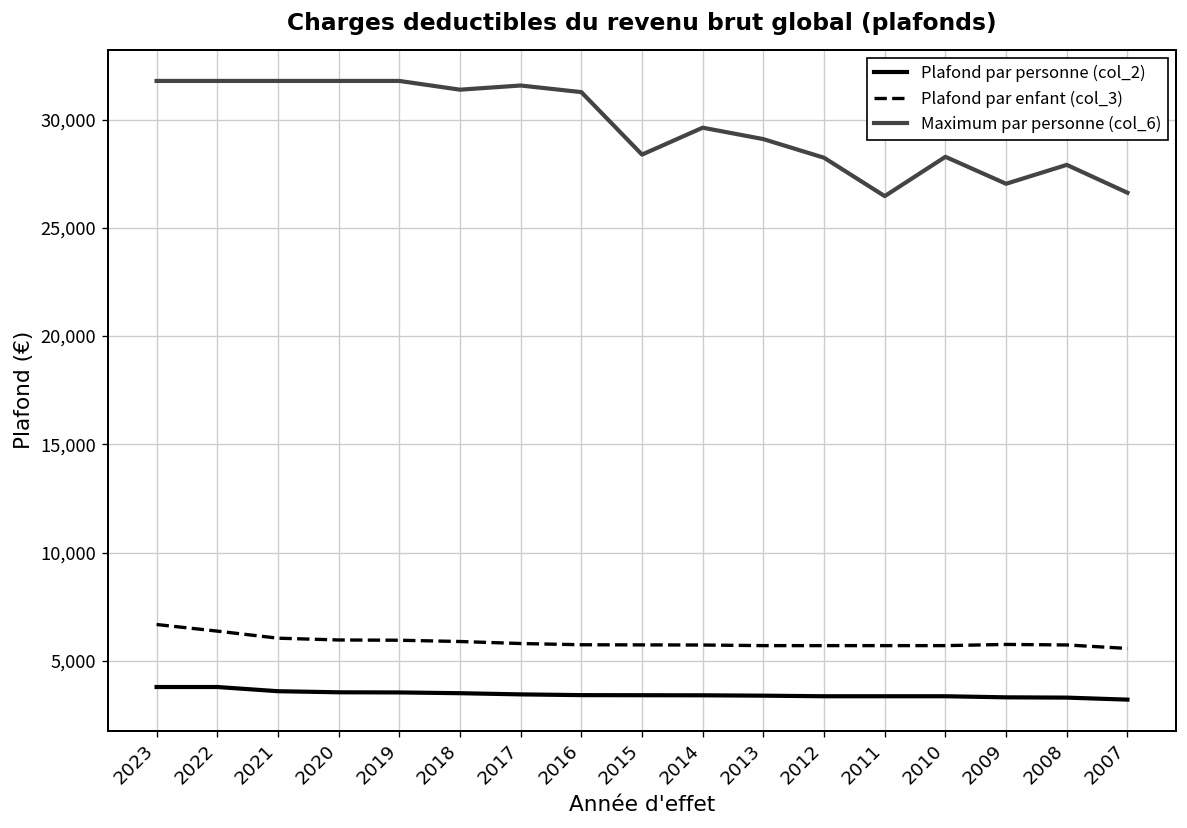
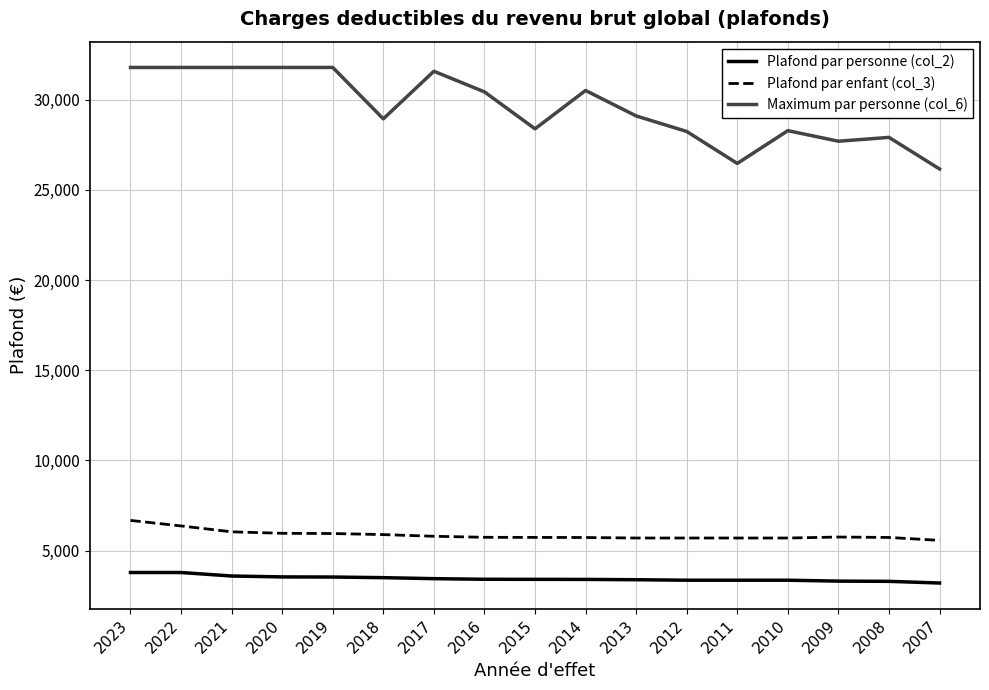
  {
    "Maximum par personne (col_6)": {
      "2023": "31,800",
      "2022": "31,800",
      "2021": "31,800",
      "2020": "31,800",
      "2019": "31,800",
-     "2018": "31,400",
+     "2018": "28,900",
      "2017": "31,600",
-     "2016": "31,300",
+     "2016": "30,400",
      "2015": "28,400",
-     "2014": "29,600",
+     "2014": "30,500",
      "2013": "29,100",
      "2012": "28,200",
      "2011": "26,500",
      "2010": "28,300",
-     "2009": "27,000",
+     "2009": "27,700",
      "2008": "27,900",
-     "2007": "26,600"
+     "2007": "26,200"
    }
  }
